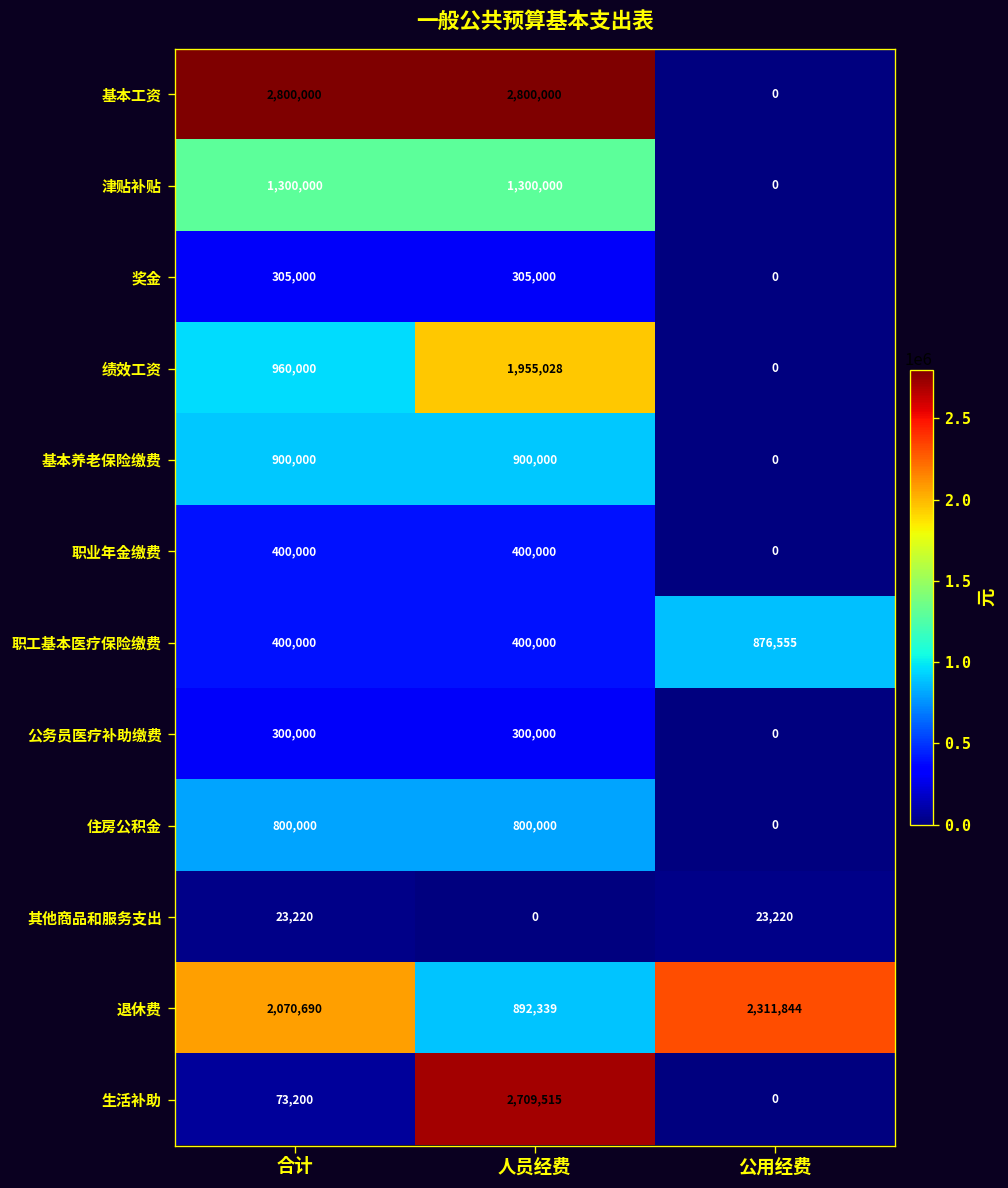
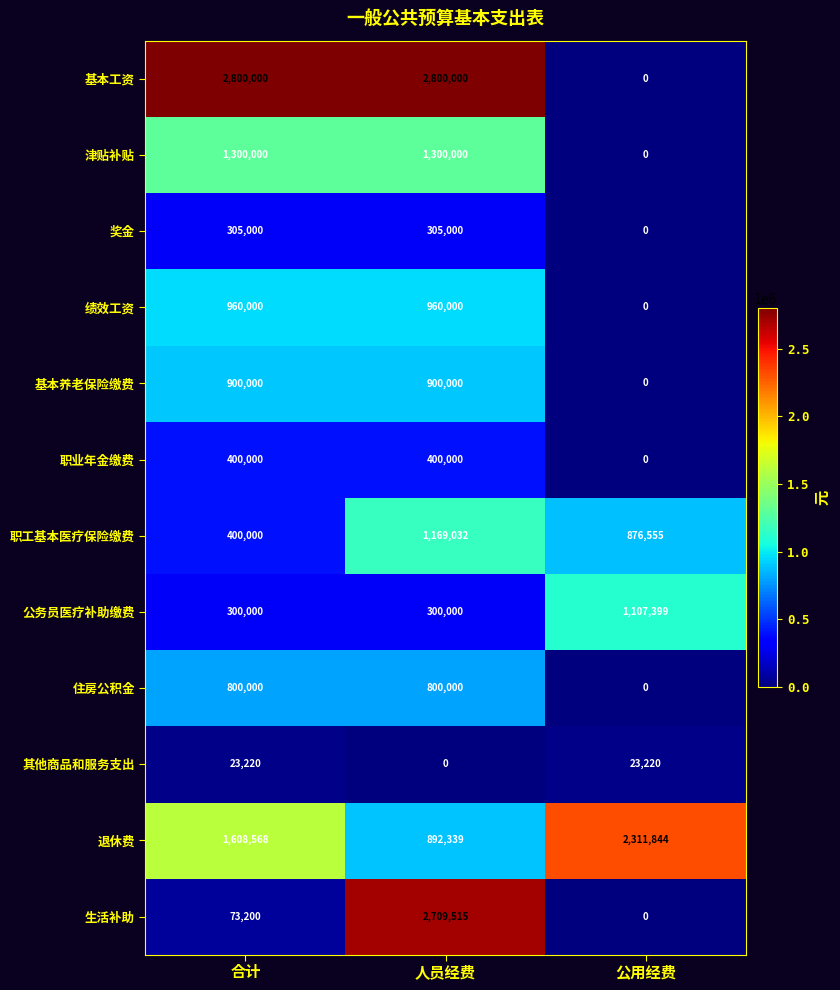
  {
    "基本工资": {
      "合计": "2,800,000",
      "人员经费": "2,800,000",
      "公用经费": "0"
    },
    "津贴补贴": {
      "合计": "1,300,000",
      "人员经费": "1,300,000",
      "公用经费": "0"
    },
    "奖金": {
      "合计": "305,000",
      "人员经费": "305,000",
      "公用经费": "0"
    },
    "绩效工资": {
      "合计": "960,000",
-     "人员经费": "1,955,028",
+     "人员经费": "960,000",
      "公用经费": "0"
    },
    "基本养老保险缴费": {
      "合计": "900,000",
      "人员经费": "900,000",
      "公用经费": "0"
    },
    "职业年金缴费": {
      "合计": "400,000",
      "人员经费": "400,000",
      "公用经费": "0"
    },
    "职工基本医疗保险缴费": {
      "合计": "400,000",
-     "人员经费": "400,000",
+     "人员经费": "1,169,032",
      "公用经费": "876,555"
    },
    "公务员医疗补助缴费": {
      "合计": "300,000",
      "人员经费": "300,000",
-     "公用经费": "0"
+     "公用经费": "1,107,399"
    },
    "住房公积金": {
      "合计": "800,000",
      "人员经费": "800,000",
      "公用经费": "0"
    },
    "其他商品和服务支出": {
      "合计": "23,220",
      "人员经费": "0",
      "公用经费": "23,220"
    },
    "退休费": {
-     "合计": "2,070,690",
+     "合计": "1,608,568",
      "人员经费": "892,339",
      "公用经费": "2,311,844"
    },
    "生活补助": {
      "合计": "73,200",
      "人员经费": "2,709,515",
      "公用经费": "0"
    }
  }
